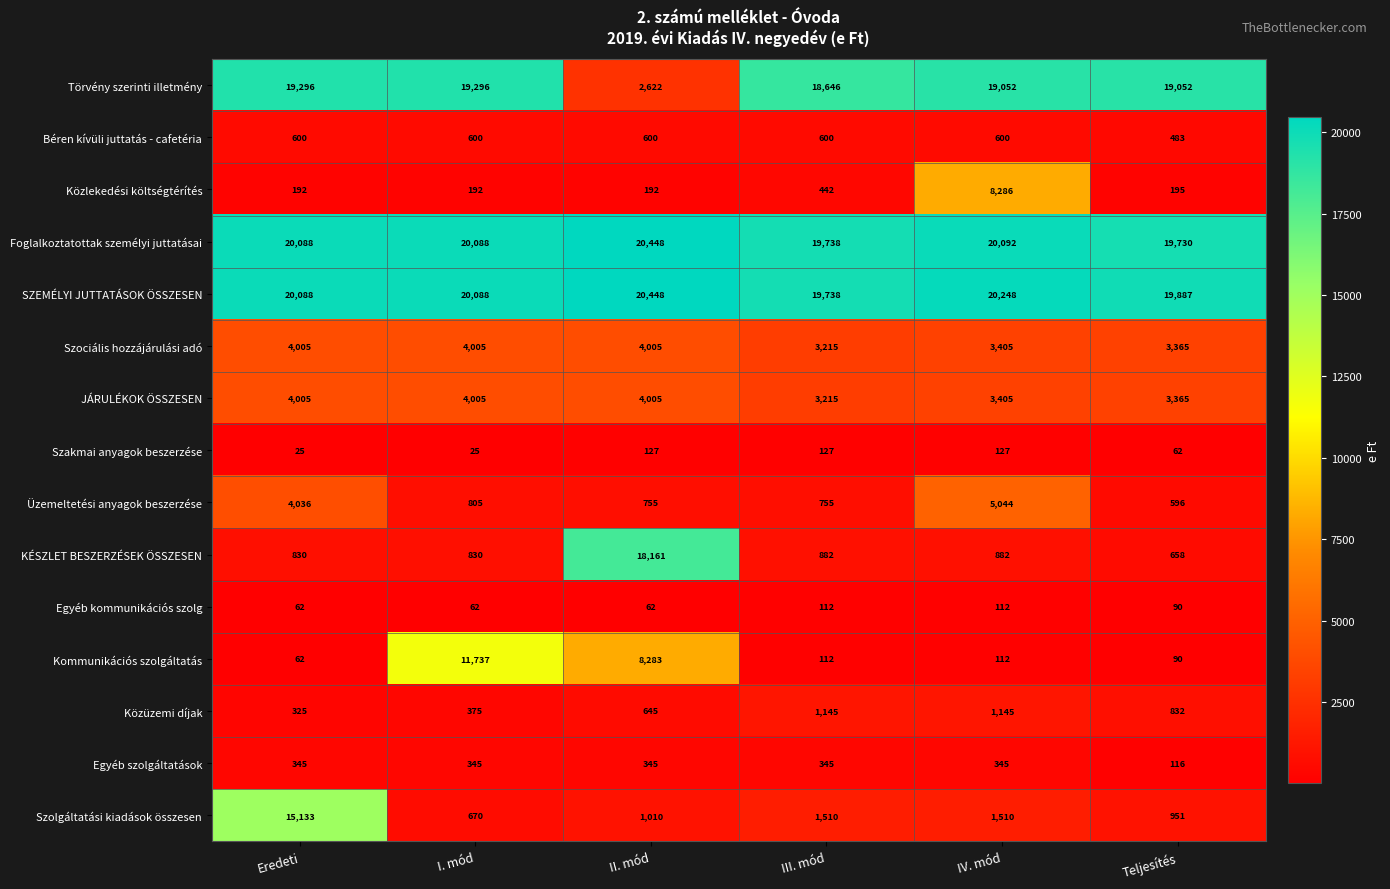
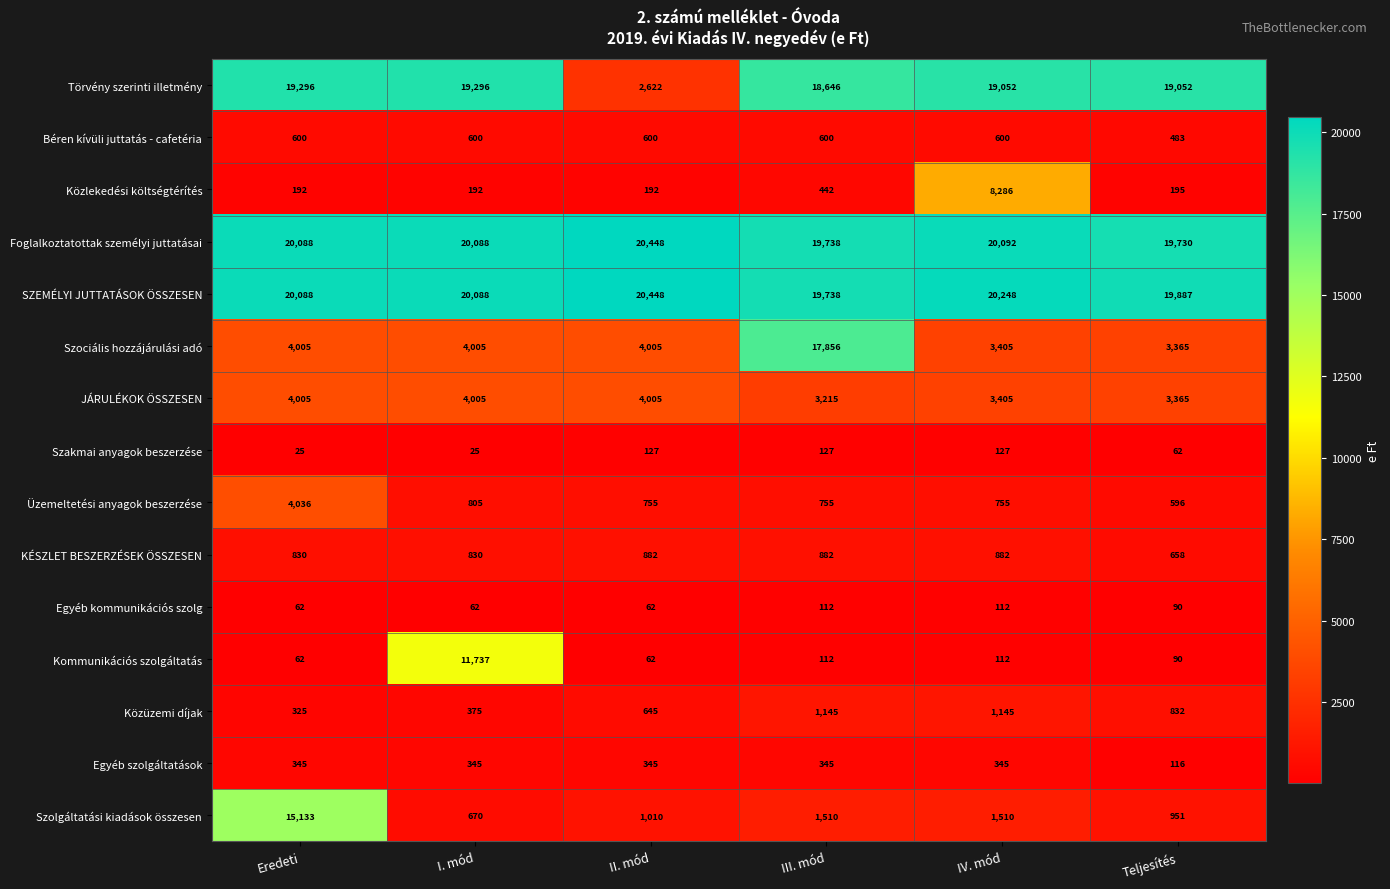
  {
    "Törvény szerinti illetmény": {
      "Eredeti": "19,296",
      "I. mód": "19,296",
      "II. mód": "2,622",
      "III. mód": "18,646",
      "IV. mód": "19,052",
      "Teljesítés": "19,052"
    },
    "Béren kívüli juttatás - cafetéria": {
      "Eredeti": "600",
      "I. mód": "600",
      "II. mód": "600",
      "III. mód": "600",
      "IV. mód": "600",
      "Teljesítés": "483"
    },
    "Közlekedési költségtérítés": {
      "Eredeti": "192",
      "I. mód": "192",
      "II. mód": "192",
      "III. mód": "442",
      "IV. mód": "8,286",
      "Teljesítés": "195"
    },
    "Foglalkoztatottak személyi juttatásai": {
      "Eredeti": "20,088",
      "I. mód": "20,088",
      "II. mód": "20,448",
      "III. mód": "19,738",
      "IV. mód": "20,092",
      "Teljesítés": "19,730"
    },
    "SZEMÉLYI JUTTATÁSOK ÖSSZESEN": {
      "Eredeti": "20,088",
      "I. mód": "20,088",
      "II. mód": "20,448",
      "III. mód": "19,738",
      "IV. mód": "20,248",
      "Teljesítés": "19,887"
    },
    "Szociális hozzájárulási adó": {
      "Eredeti": "4,005",
      "I. mód": "4,005",
      "II. mód": "4,005",
-     "III. mód": "3,215",
+     "III. mód": "17,856",
      "IV. mód": "3,405",
      "Teljesítés": "3,365"
    },
    "JÁRULÉKOK ÖSSZESEN": {
      "Eredeti": "4,005",
      "I. mód": "4,005",
      "II. mód": "4,005",
      "III. mód": "3,215",
      "IV. mód": "3,405",
      "Teljesítés": "3,365"
    },
    "Szakmai anyagok beszerzése": {
      "Eredeti": "25",
      "I. mód": "25",
      "II. mód": "127",
      "III. mód": "127",
      "IV. mód": "127",
      "Teljesítés": "62"
    },
    "Üzemeltetési anyagok beszerzése": {
      "Eredeti": "4,036",
      "I. mód": "805",
      "II. mód": "755",
      "III. mód": "755",
-     "IV. mód": "5,044",
+     "IV. mód": "755",
      "Teljesítés": "596"
    },
    "KÉSZLET BESZERZÉSEK ÖSSZESEN": {
      "Eredeti": "830",
      "I. mód": "830",
-     "II. mód": "18,161",
+     "II. mód": "882",
      "III. mód": "882",
      "IV. mód": "882",
      "Teljesítés": "658"
    },
    "Egyéb kommunikációs szolg": {
      "Eredeti": "62",
      "I. mód": "62",
      "II. mód": "62",
      "III. mód": "112",
      "IV. mód": "112",
      "Teljesítés": "90"
    },
    "Kommunikációs szolgáltatás": {
      "Eredeti": "62",
      "I. mód": "11,737",
-     "II. mód": "8,283",
+     "II. mód": "62",
      "III. mód": "112",
      "IV. mód": "112",
      "Teljesítés": "90"
    },
    "Közüzemi díjak": {
      "Eredeti": "325",
      "I. mód": "375",
      "II. mód": "645",
      "III. mód": "1,145",
      "IV. mód": "1,145",
      "Teljesítés": "832"
    },
    "Egyéb szolgáltatások": {
      "Eredeti": "345",
      "I. mód": "345",
      "II. mód": "345",
      "III. mód": "345",
      "IV. mód": "345",
      "Teljesítés": "116"
    },
    "Szolgáltatási kiadások összesen": {
      "Eredeti": "15,133",
      "I. mód": "670",
      "II. mód": "1,010",
      "III. mód": "1,510",
      "IV. mód": "1,510",
      "Teljesítés": "951"
    }
  }
